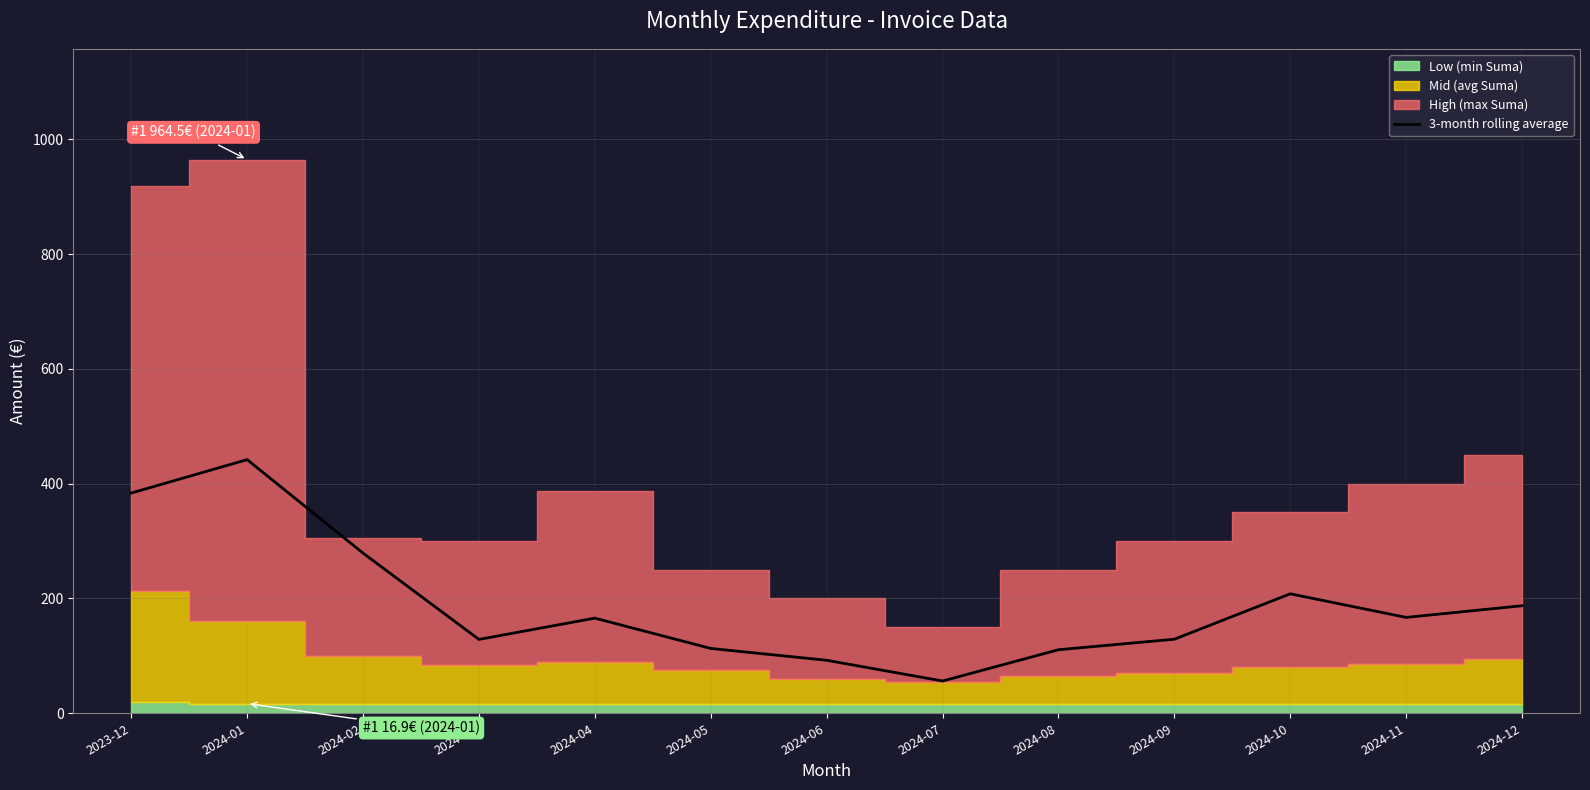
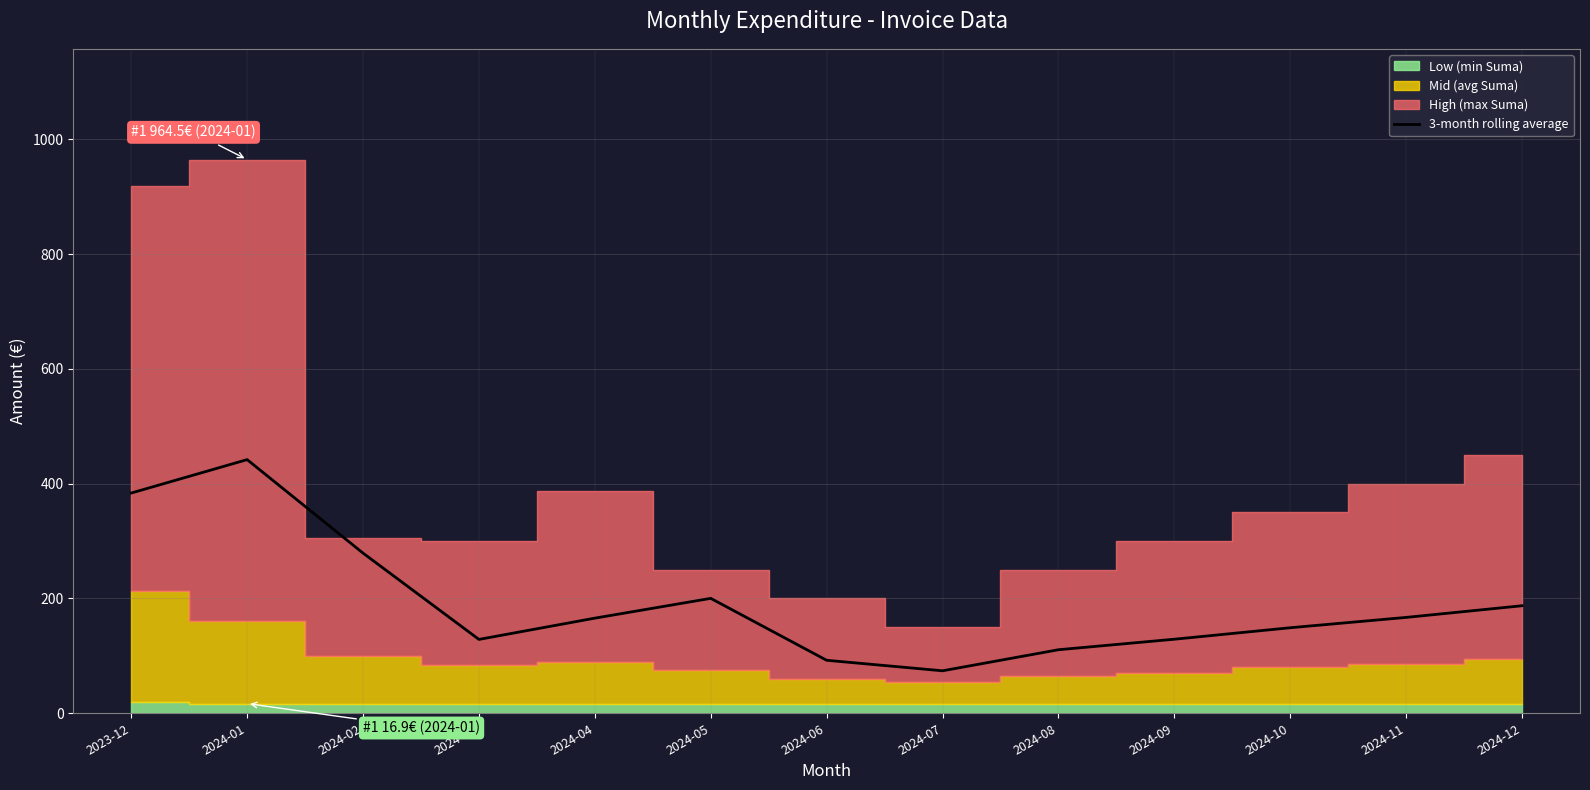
  {
    "3-month rolling average": {
      "2023-12": 380,
      "2024-01": 440,
      "2024-02": 280,
      "2024-03": 130,
      "2024-04": 170,
-     "2024-05": 110,
+     "2024-05": 200,
      "2024-06": 90,
-     "2024-07": 60,
+     "2024-07": 70,
      "2024-08": 110,
      "2024-09": 130,
-     "2024-10": 210,
+     "2024-10": 150,
      "2024-11": 170,
      "2024-12": 190
    }
  }
